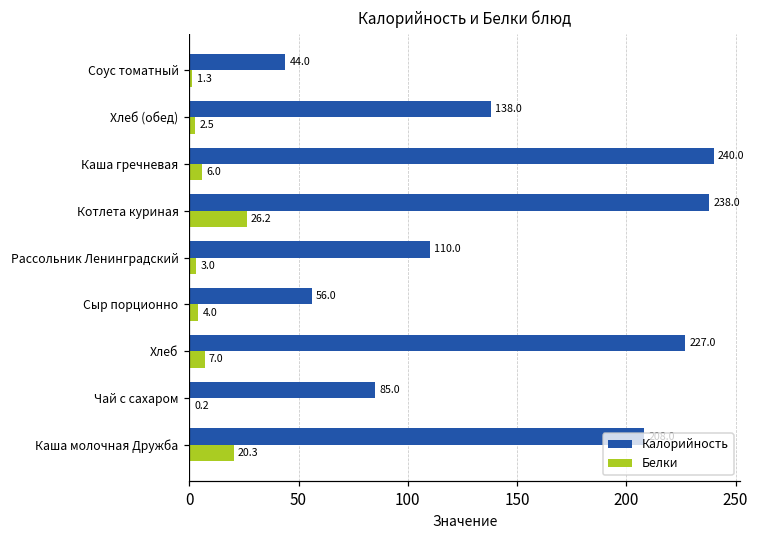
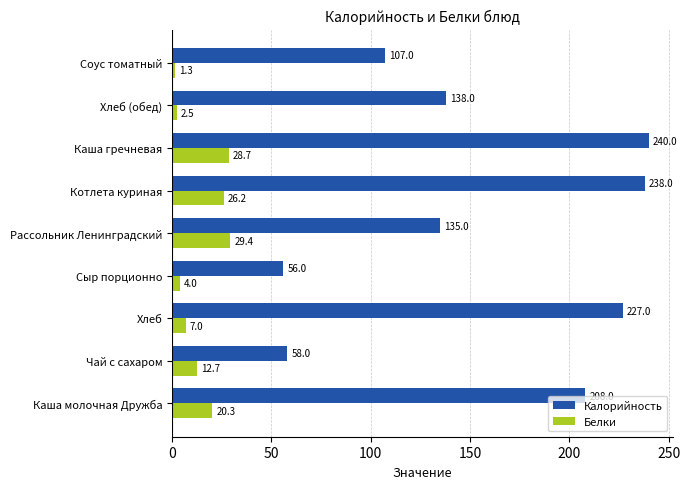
  {
    "Калорийность": {
-     "Соус томатный": 44.0,
+     "Соус томатный": 107.0,
      "Хлеб (обед)": 138.0,
      "Каша гречневая": 240.0,
      "Котлета куриная": 238.0,
-     "Рассольник Ленинградский": 110.0,
+     "Рассольник Ленинградский": 135.0,
      "Сыр порционно": 56.0,
      "Хлеб": 227.0,
-     "Чай с сахаром": 85.0
+     "Чай с сахаром": 58.0
    },
    "Белки": {
      "Соус томатный": 1.3,
      "Хлеб (обед)": 2.5,
-     "Каша гречневая": 6.0,
+     "Каша гречневая": 28.7,
      "Котлета куриная": 26.2,
-     "Рассольник Ленинградский": 3.0,
+     "Рассольник Ленинградский": 29.4,
      "Сыр порционно": 4.0,
      "Хлеб": 7.0,
-     "Чай с сахаром": 0.2,
+     "Чай с сахаром": 12.7,
      "Каша молочная Дружба": 20.3
    }
  }
